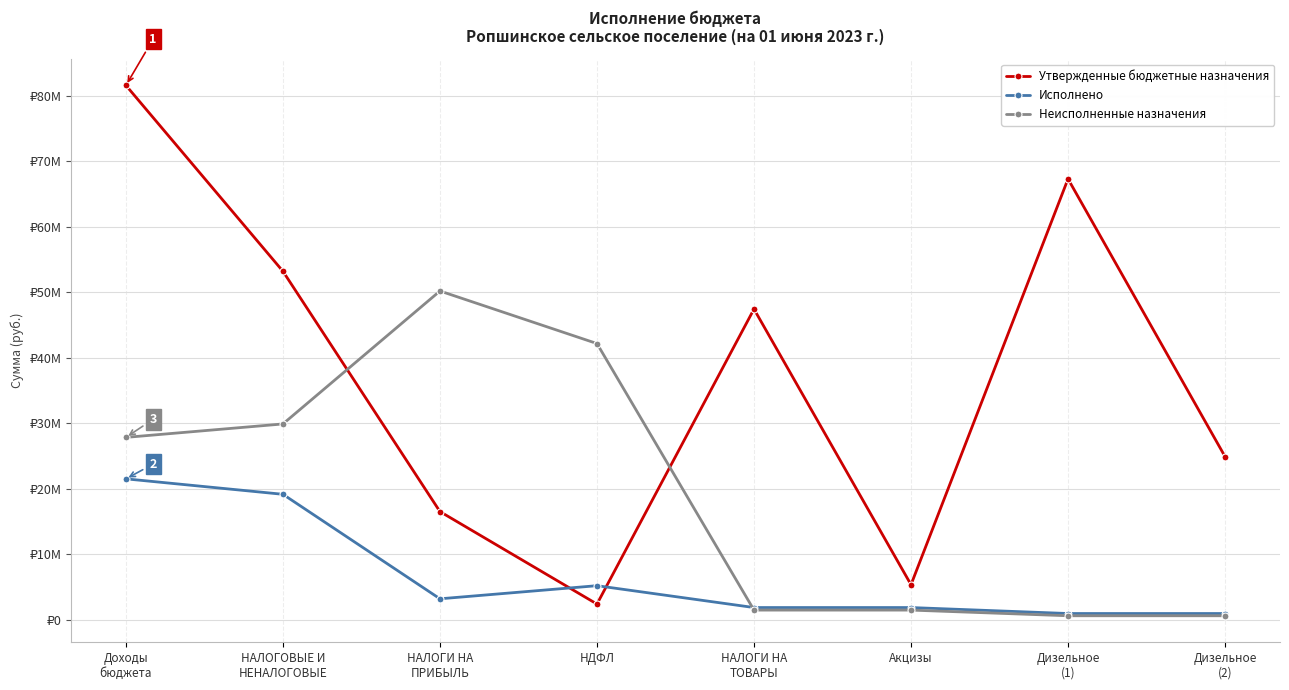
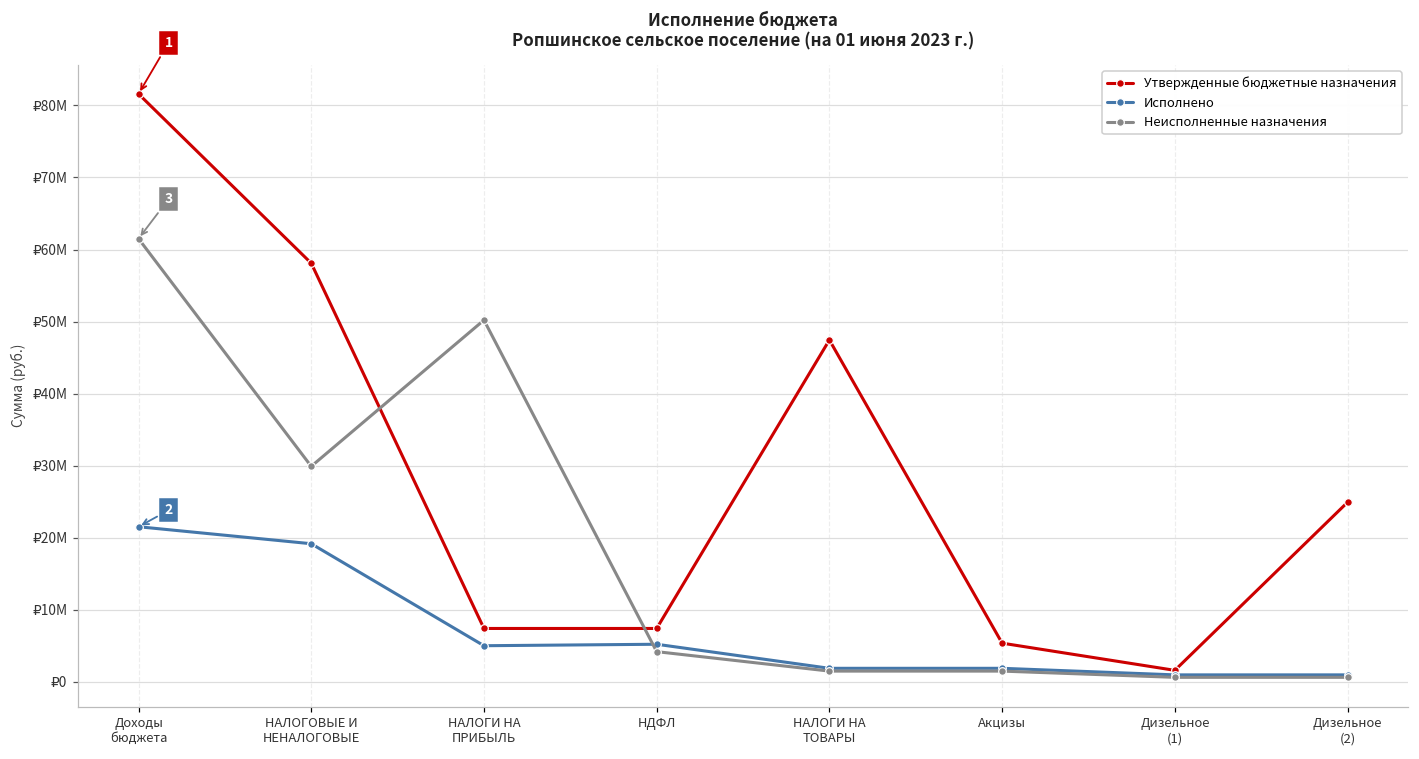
  {
    "Утвержденные бюджетные назначения": {
      "Доходы бюджета": "₽82000000",
-     "НАЛОГОВЫЕ И НЕНАЛОГОВЫЕ": "₽53000000",
-     "НАЛОГИ НА ПРИБЫЛЬ": "₽17000000",
-     "НДФЛ": "₽2000000",
+     "НАЛОГОВЫЕ И НЕНАЛОГОВЫЕ": "₽58000000",
+     "НАЛОГИ НА ПРИБЫЛЬ": "₽7000000",
+     "НДФЛ": "₽7000000",
      "НАЛОГИ НА ТОВАРЫ": "₽47000000",
      "Акцизы": "₽5000000",
-     "Дизельное (1)": "₽67000000",
+     "Дизельное (1)": "₽2000000",
      "Дизельное (2)": "₽25000000"
    },
    "Исполнено": {
      "Доходы бюджета": "₽22000000",
      "НАЛОГОВЫЕ И НЕНАЛОГОВЫЕ": "₽19000000",
-     "НАЛОГИ НА ПРИБЫЛЬ": "₽3000000",
+     "НАЛОГИ НА ПРИБЫЛЬ": "₽5000000",
      "НДФЛ": "₽5000000",
      "НАЛОГИ НА ТОВАРЫ": "₽2000000",
      "Акцизы": "₽2000000"
    },
    "Неисполненные назначения": {
-     "Доходы бюджета": "₽28000000",
+     "Доходы бюджета": "₽62000000",
      "НАЛОГОВЫЕ И НЕНАЛОГОВЫЕ": "₽30000000",
      "НАЛОГИ НА ПРИБЫЛЬ": "₽50000000",
-     "НДФЛ": "₽42000000",
+     "НДФЛ": "₽4000000",
      "НАЛОГИ НА ТОВАРЫ": "₽1000000",
      "Акцизы": "₽1000000"
    }
  }
